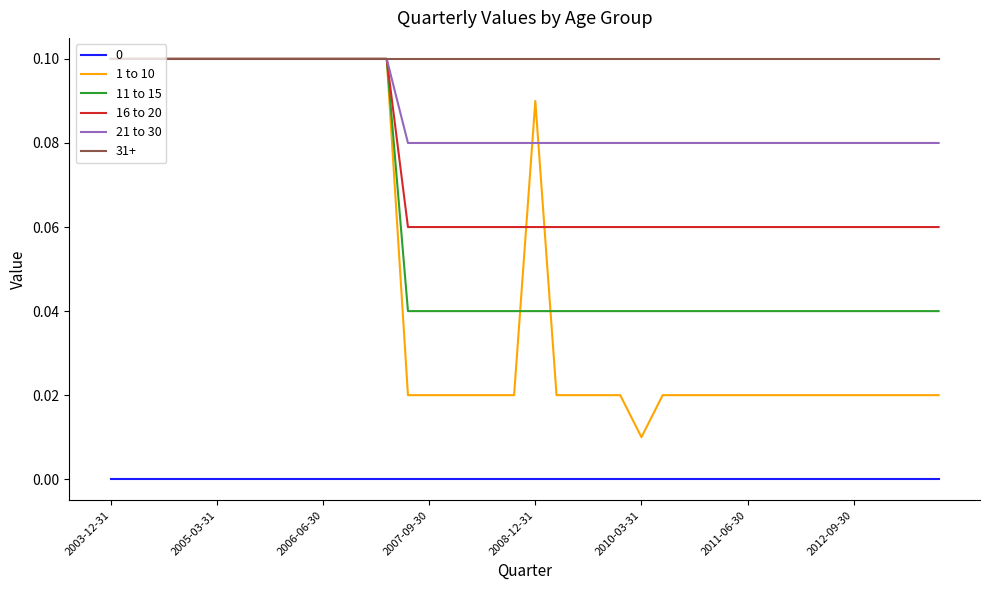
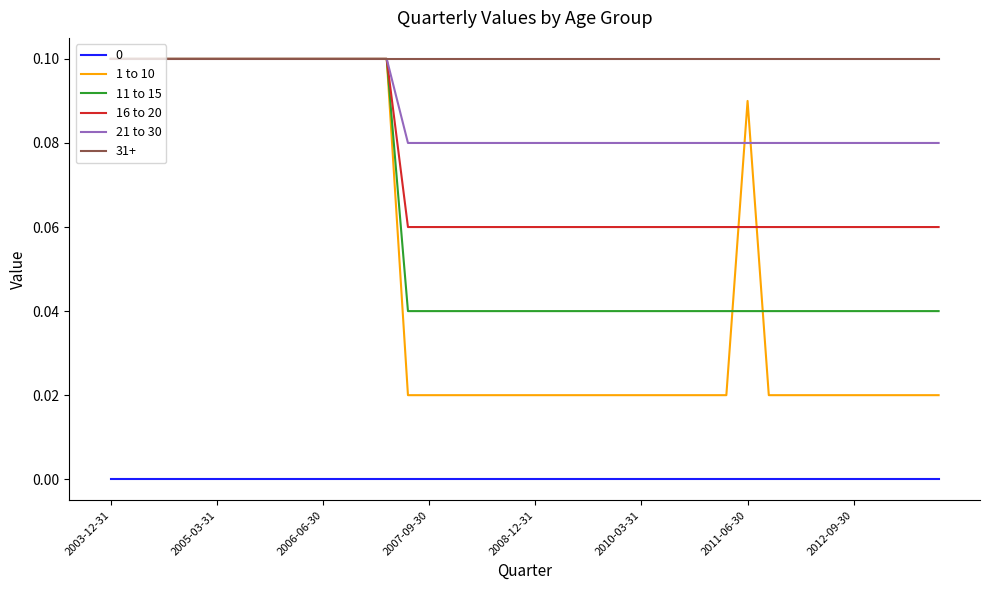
  {
    "0": {
      "2003-12-31": 0.00,
      "2005-03-31": 0.00,
      "2006-06-30": 0.00,
      "2007-09-30": 0.00,
      "2008-12-31": 0.00,
      "2010-03-31": 0.00,
      "2011-06-30": 0.00,
      "2012-09-30": 0.00
    },
    "1 to 10": {
      "2007-09-30": 0.02,
-     "2008-12-31": 0.09,
-     "2010-03-31": 0.01,
-     "2011-06-30": 0.02,
+     "2008-12-31": 0.02,
+     "2010-03-31": 0.02,
+     "2011-06-30": 0.09,
      "2012-09-30": 0.02
    },
    "11 to 15": {
      "2007-09-30": 0.04,
      "2008-12-31": 0.04,
      "2010-03-31": 0.04,
      "2011-06-30": 0.04,
      "2012-09-30": 0.04
    },
    "16 to 20": {
      "2007-09-30": 0.06,
      "2008-12-31": 0.06,
      "2010-03-31": 0.06,
      "2011-06-30": 0.06,
      "2012-09-30": 0.06
    },
    "21 to 30": {
      "2007-09-30": 0.08,
      "2008-12-31": 0.08,
      "2010-03-31": 0.08,
      "2011-06-30": 0.08,
      "2012-09-30": 0.08
    },
    "31+": {
      "2007-09-30": 0.10,
      "2008-12-31": 0.10,
      "2010-03-31": 0.10,
      "2011-06-30": 0.10,
      "2012-09-30": 0.10
    }
  }
